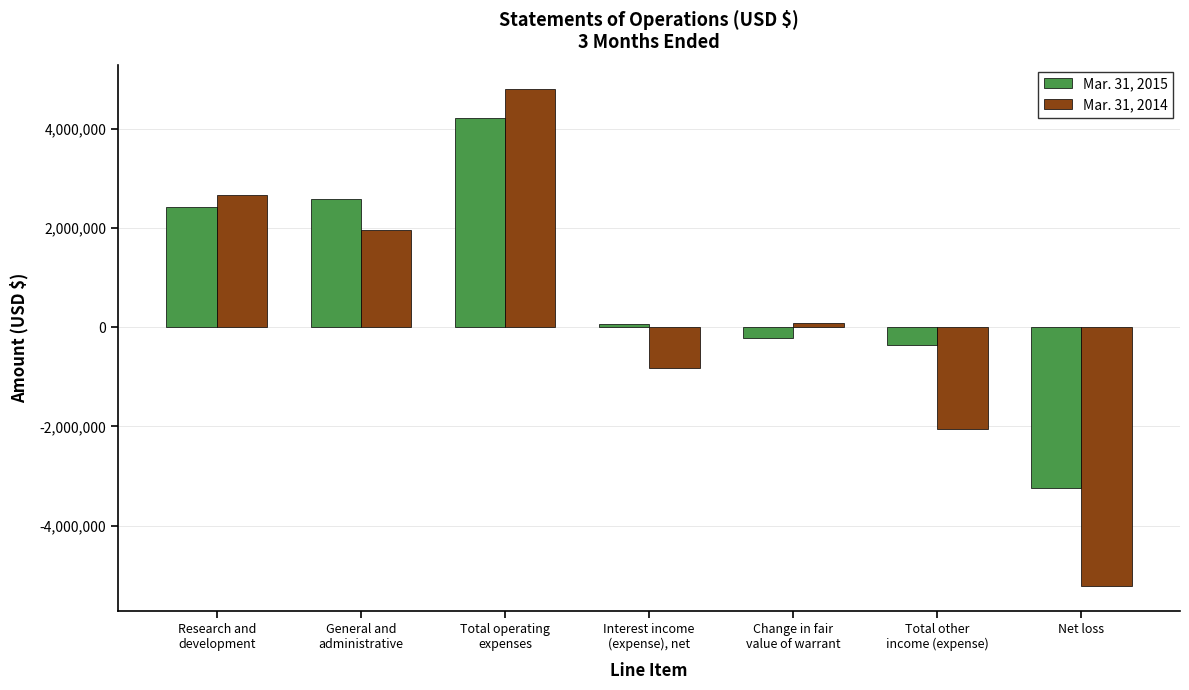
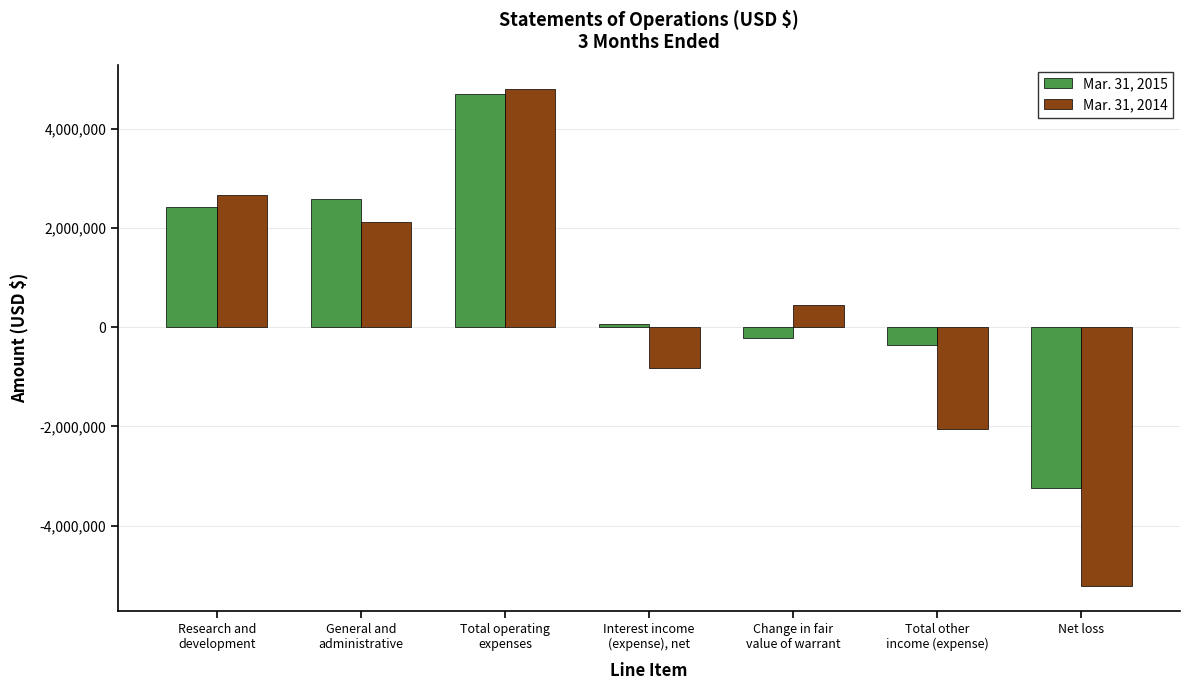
  {
    "Mar. 31, 2015": {
      "Research and development": "2,400,000",
      "General and administrative": "2,600,000",
-     "Total operating expenses": "4,200,000",
+     "Total operating expenses": "4,700,000",
      "Interest income (expense), net": "100,000",
      "Change in fair value of warrant": "-200,000",
      "Total other income (expense)": "-400,000",
      "Net loss": "-3,200,000"
    },
    "Mar. 31, 2014": {
      "Research and development": "2,700,000",
-     "General and administrative": "2,000,000",
+     "General and administrative": "2,100,000",
      "Total operating expenses": "4,800,000",
      "Interest income (expense), net": "-800,000",
-     "Change in fair value of warrant": "100,000",
+     "Change in fair value of warrant": "400,000",
      "Total other income (expense)": "-2,000,000",
      "Net loss": "-5,200,000"
    }
  }
